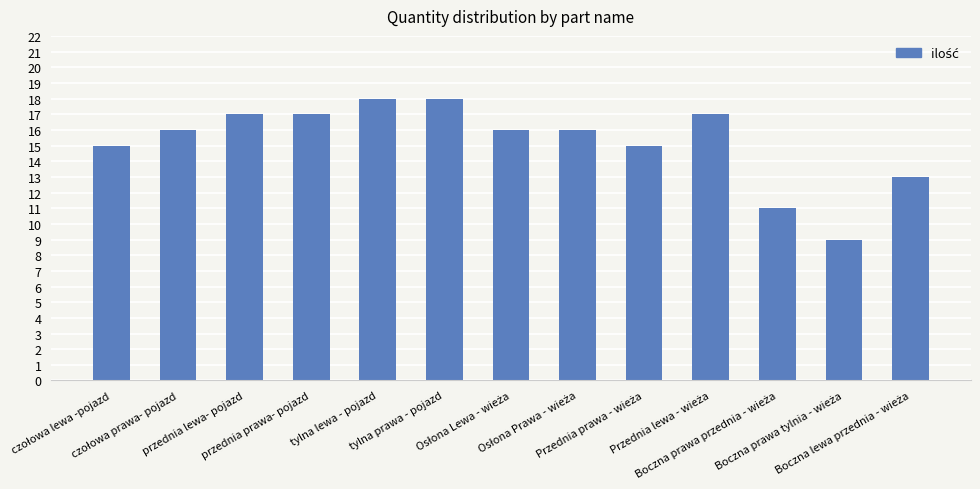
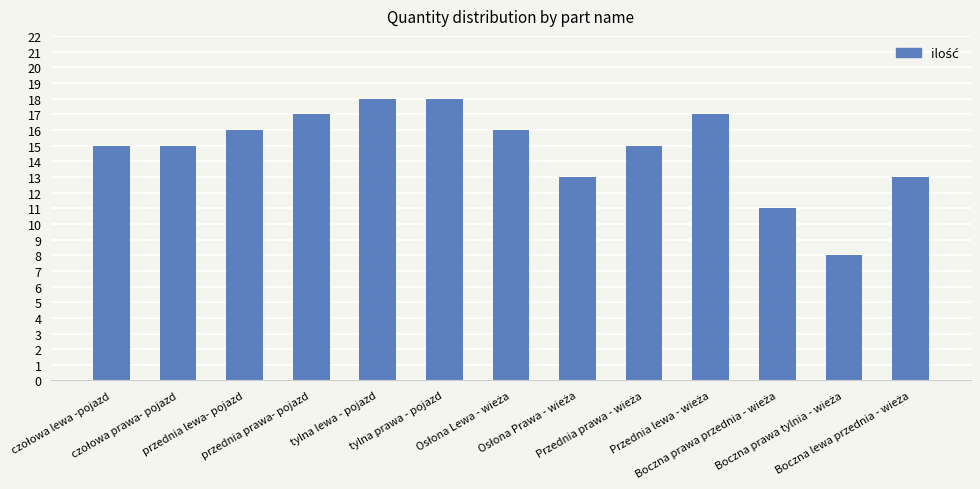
  {
    "czołowa lewa -pojazd": 15,
-   "czołowa prawa- pojazd": 16,
-   "przednia lewa- pojazd": 17,
+   "czołowa prawa- pojazd": 15,
+   "przednia lewa- pojazd": 16,
    "przednia prawa- pojazd": 17,
    "tylna lewa - pojazd": 18,
    "tylna prawa - pojazd": 18,
    "Osłona Lewa - wieża": 16,
-   "Osłona Prawa - wieża": 16,
+   "Osłona Prawa - wieża": 13,
    "Przednia prawa - wieża": 15,
    "Przednia lewa - wieża": 17,
    "Boczna prawa przednia - wieża": 11,
-   "Boczna prawa tylnia - wieża": 9,
+   "Boczna prawa tylnia - wieża": 8,
    "Boczna lewa przednia - wieża": 13
  }
